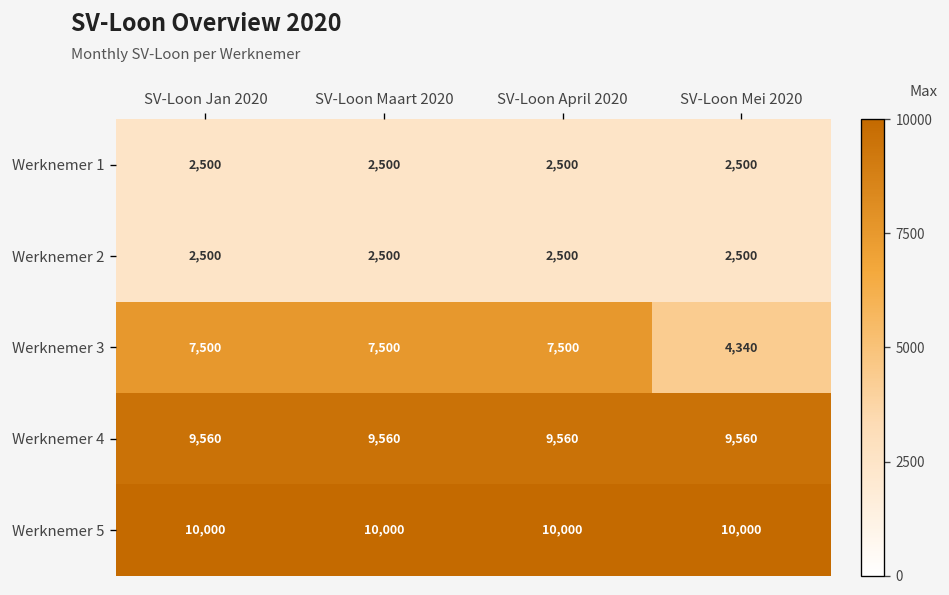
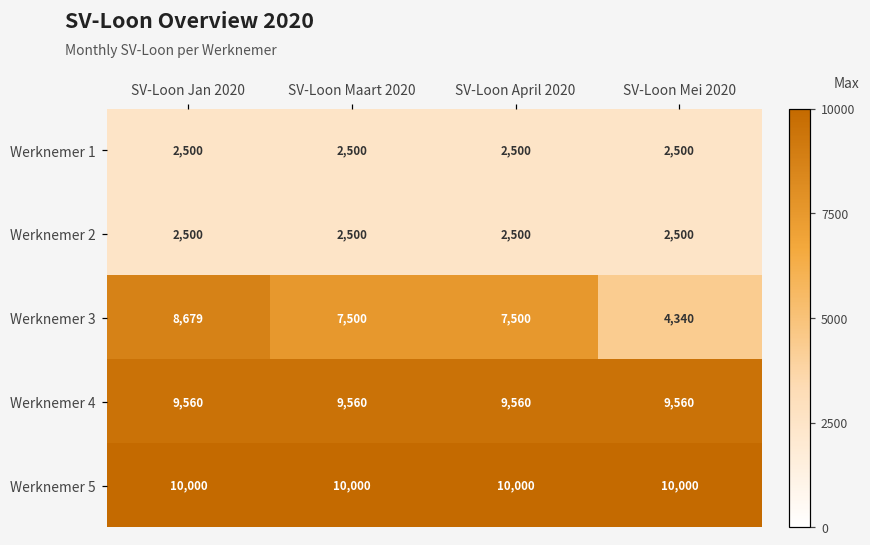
  {
    "Werknemer 1": {
      "SV-Loon Jan 2020": "2,500",
      "SV-Loon Maart 2020": "2,500",
      "SV-Loon April 2020": "2,500",
      "SV-Loon Mei 2020": "2,500"
    },
    "Werknemer 2": {
      "SV-Loon Jan 2020": "2,500",
      "SV-Loon Maart 2020": "2,500",
      "SV-Loon April 2020": "2,500",
      "SV-Loon Mei 2020": "2,500"
    },
    "Werknemer 3": {
-     "SV-Loon Jan 2020": "7,500",
+     "SV-Loon Jan 2020": "8,679",
      "SV-Loon Maart 2020": "7,500",
      "SV-Loon April 2020": "7,500",
      "SV-Loon Mei 2020": "4,340"
    },
    "Werknemer 4": {
      "SV-Loon Jan 2020": "9,560",
      "SV-Loon Maart 2020": "9,560",
      "SV-Loon April 2020": "9,560",
      "SV-Loon Mei 2020": "9,560"
    },
    "Werknemer 5": {
      "SV-Loon Jan 2020": "10,000",
      "SV-Loon Maart 2020": "10,000",
      "SV-Loon April 2020": "10,000",
      "SV-Loon Mei 2020": "10,000"
    }
  }
